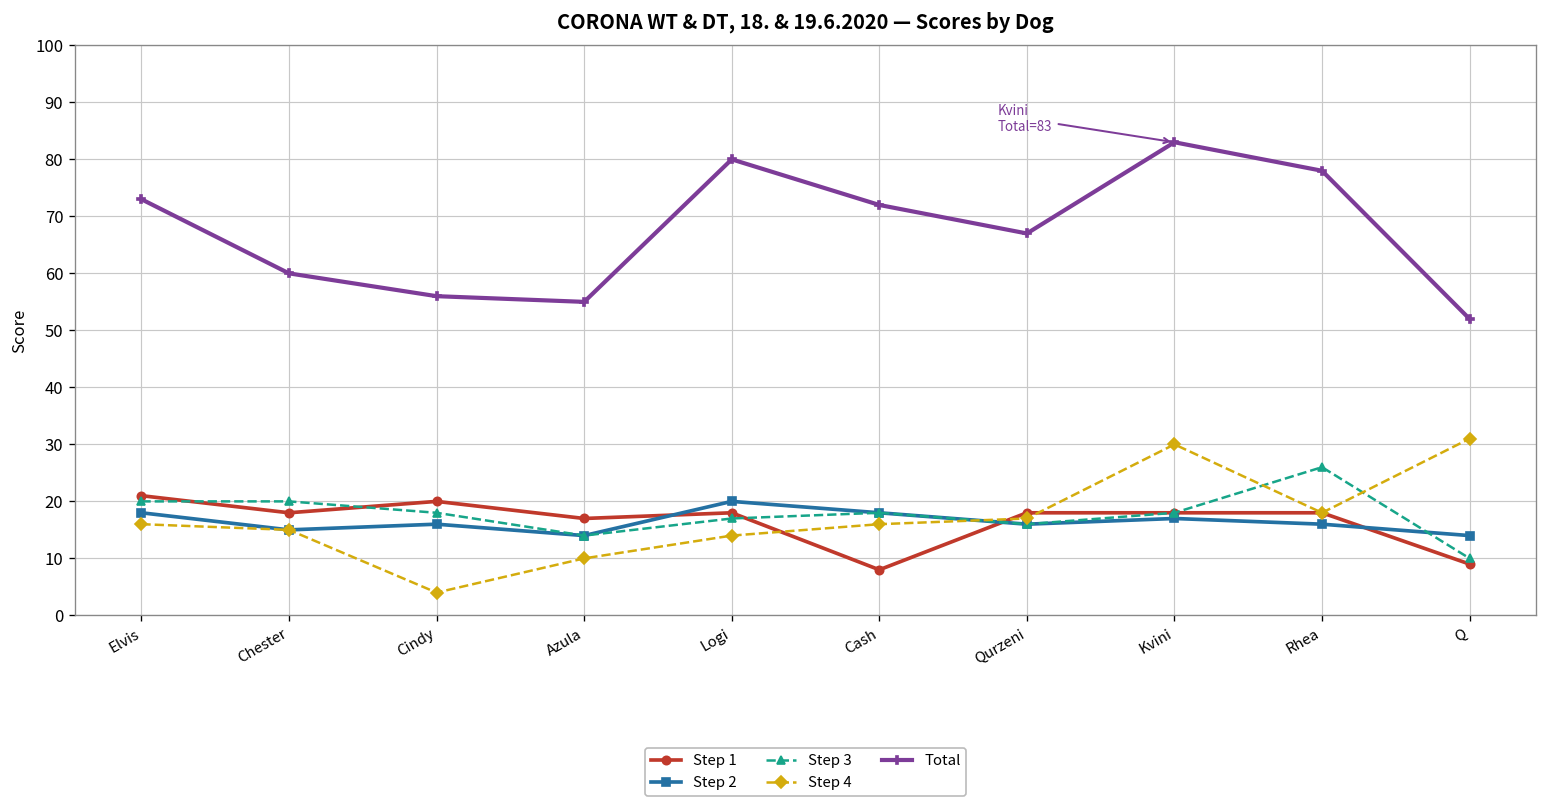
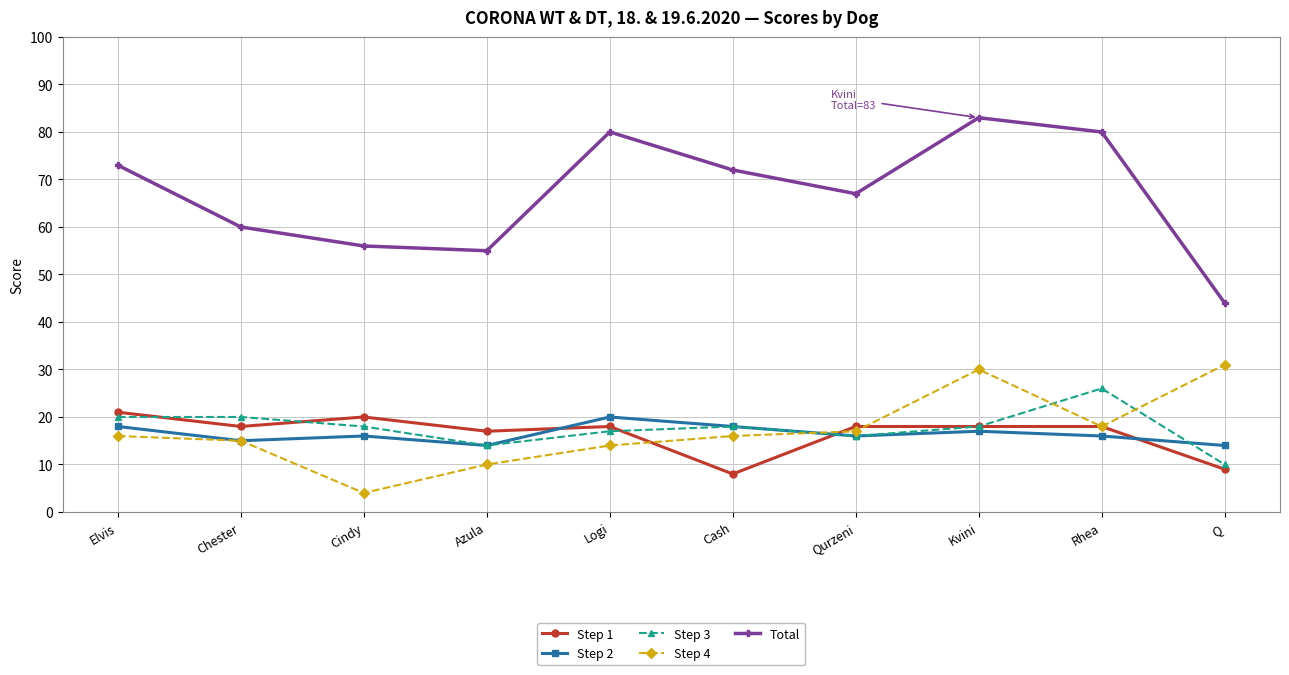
  {
    "Step 1": {
      "Elvis": 21,
      "Chester": 18,
      "Cindy": 20,
      "Azula": 17,
      "Logi": 18,
      "Cash": 8,
      "Qurzeni": 18,
      "Q": 9
    },
    "Step 4": {
      "Elvis": 16,
      "Cindy": 4,
      "Azula": 10,
      "Logi": 14,
      "Cash": 16,
      "Qurzeni": 17,
      "Kvini": 30,
      "Q": 31
    },
    "Total": {
      "Elvis": 73,
      "Chester": 60,
      "Cindy": 56,
      "Azula": 55,
      "Logi": 80,
      "Cash": 72,
      "Qurzeni": 67,
-     "Rhea": 78,
-     "Q": 52
+     "Rhea": 80,
+     "Q": 44
    }
  }
